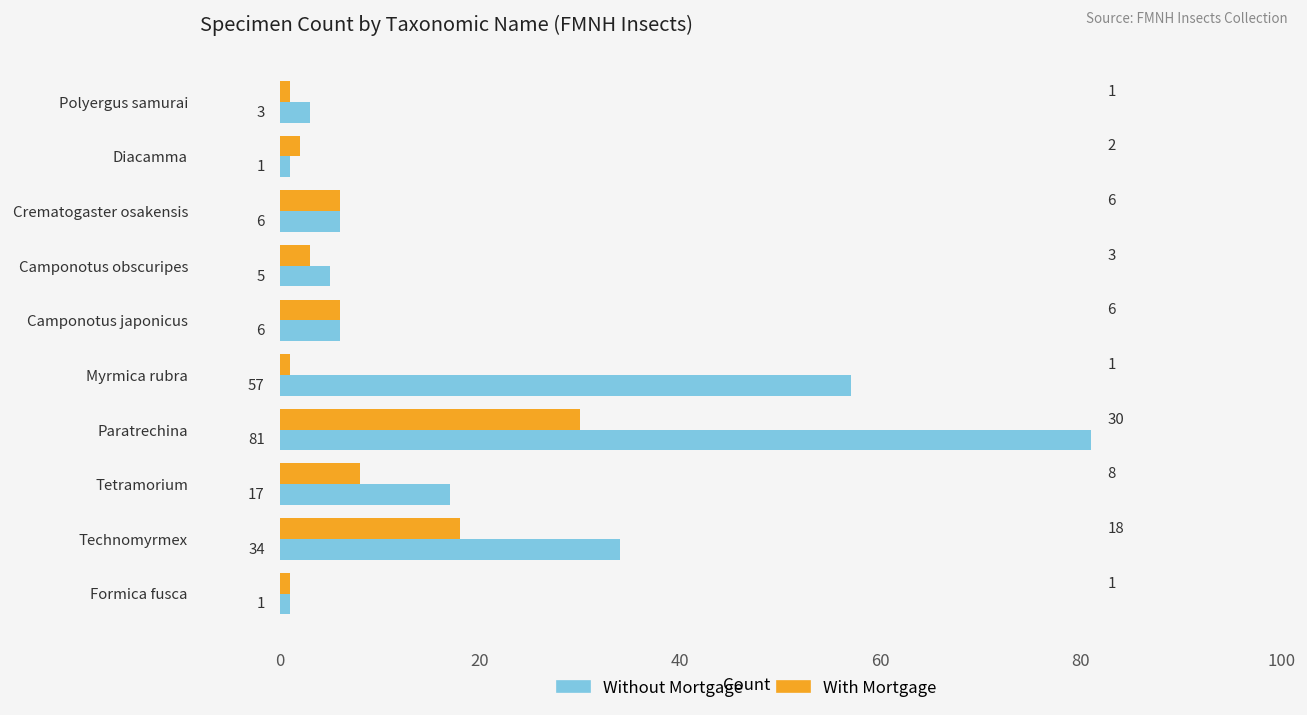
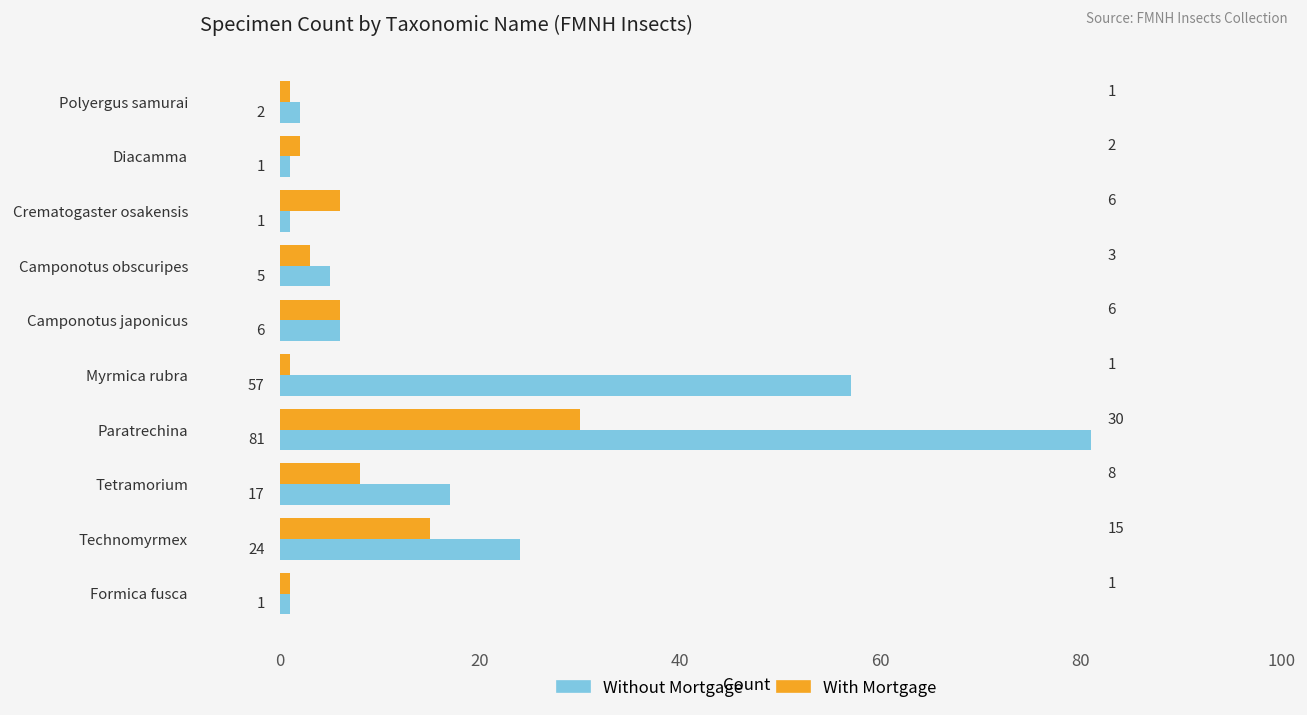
  {
    "Without Mortgage": {
-     "Polyergus samurai": 3,
+     "Polyergus samurai": 2,
      "Diacamma": 1,
-     "Crematogaster osakensis": 6,
-     "Technomyrmex": 34,
+     "Crematogaster osakensis": 1,
+     "Technomyrmex": 24,
      "Formica fusca": 1
    },
    "With Mortgage": {
-     "Technomyrmex": 18
+     "Technomyrmex": 15
    }
  }
